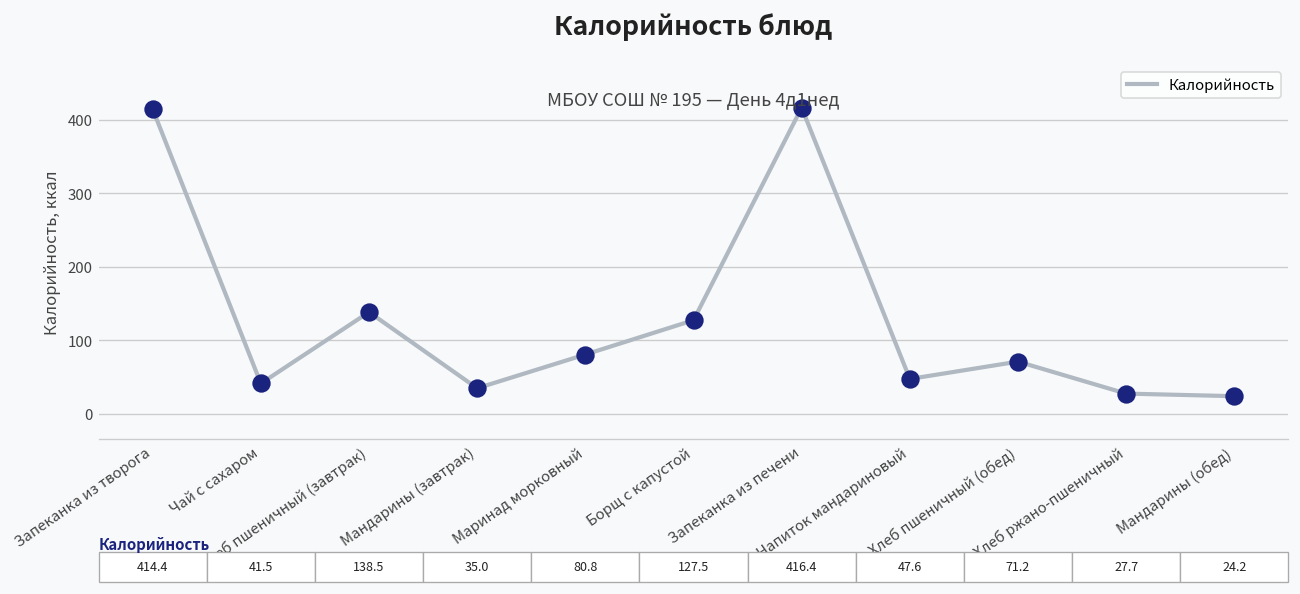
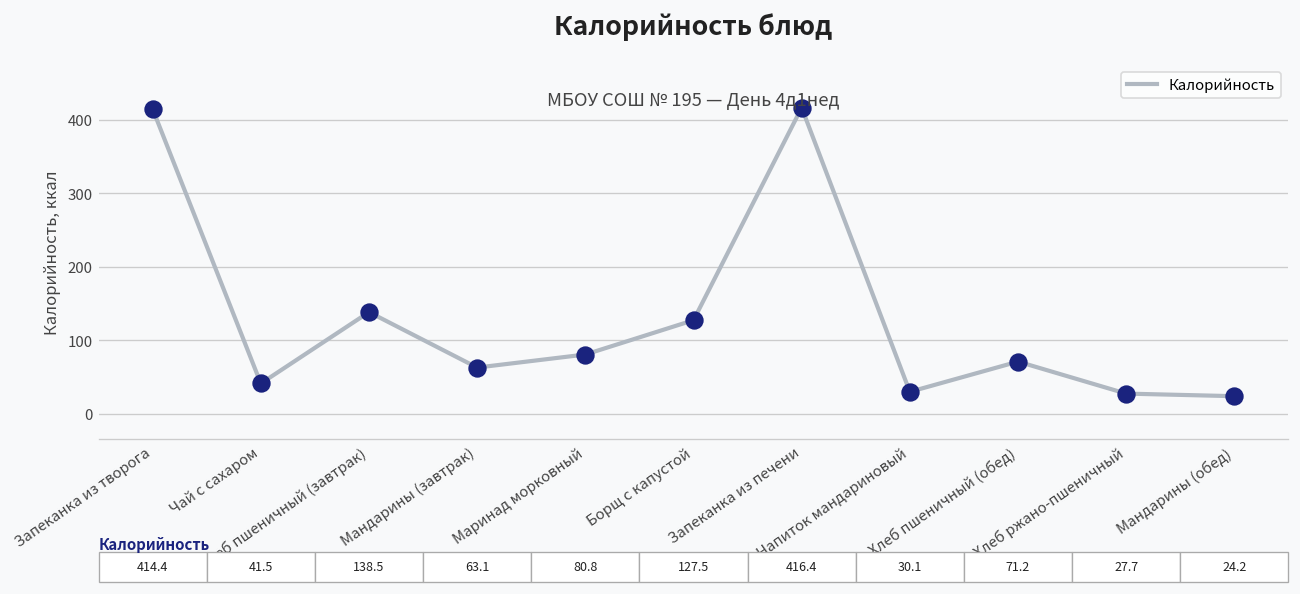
  {
-   "Мандарины (завтрак)": 35.0,
-   "Напиток мандариновый": 47.6
+   "Мандарины (завтрак)": 63.1,
+   "Напиток мандариновый": 30.1
  }
